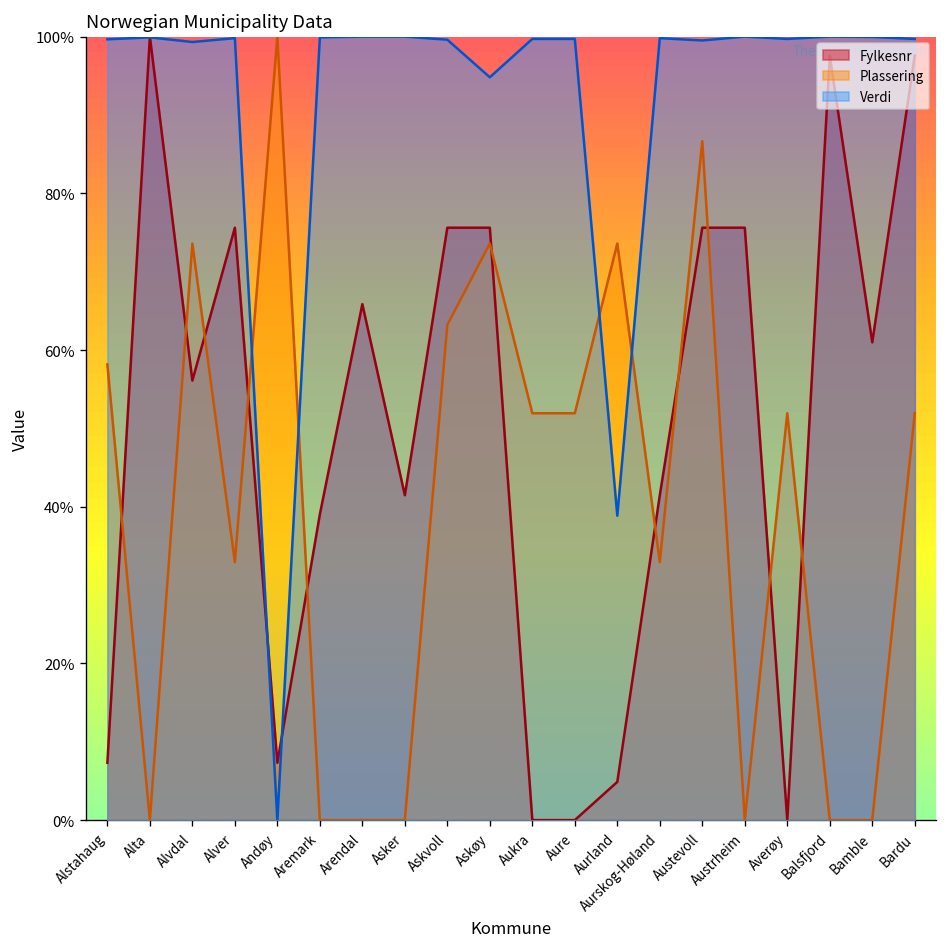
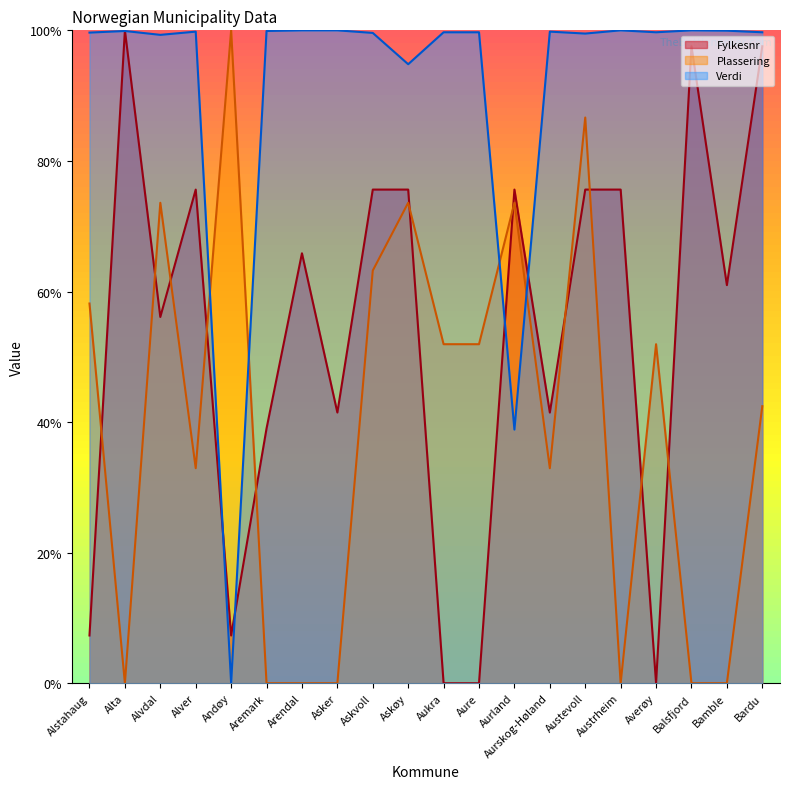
  {
    "Fylkesnr": {
      "Alstahaug": "7%",
      "Alvdal": "56%",
      "Alver": "76%",
      "Andøy": "7%",
      "Aremark": "39%",
      "Arendal": "66%",
      "Asker": "41%",
      "Askvoll": "76%",
      "Askøy": "76%",
      "Aukra": "0%",
      "Aure": "0%",
-     "Aurland": "5%",
+     "Aurland": "76%",
      "Aurskog-Høland": "41%",
      "Austevoll": "76%",
      "Austrheim": "76%",
      "Averøy": "0%",
      "Bamble": "61%"
    },
    "Plassering": {
      "Alstahaug": "58%",
      "Alta": "0%",
      "Alvdal": "74%",
      "Alver": "33%",
      "Andøy": "100%",
      "Aremark": "0%",
      "Arendal": "0%",
      "Asker": "0%",
      "Askvoll": "63%",
      "Askøy": "74%",
      "Aukra": "52%",
      "Aure": "52%",
      "Aurland": "74%",
      "Aurskog-Høland": "33%",
      "Austevoll": "87%",
      "Austrheim": "0%",
      "Averøy": "52%",
      "Balsfjord": "0%",
      "Bamble": "0%",
-     "Bardu": "52%"
+     "Bardu": "42%"
    },
    "Verdi": {
      "Alstahaug": "100%",
      "Alvdal": "99%",
      "Alver": "100%",
      "Andøy": "0%",
      "Aremark": "100%",
      "Arendal": "100%",
      "Asker": "100%",
      "Askvoll": "100%",
      "Askøy": "95%",
      "Aukra": "100%",
      "Aure": "100%",
      "Aurland": "39%",
      "Aurskog-Høland": "100%",
      "Austevoll": "100%",
      "Austrheim": "100%",
      "Averøy": "100%",
      "Balsfjord": "100%",
      "Bamble": "100%",
      "Bardu": "100%"
    }
  }
